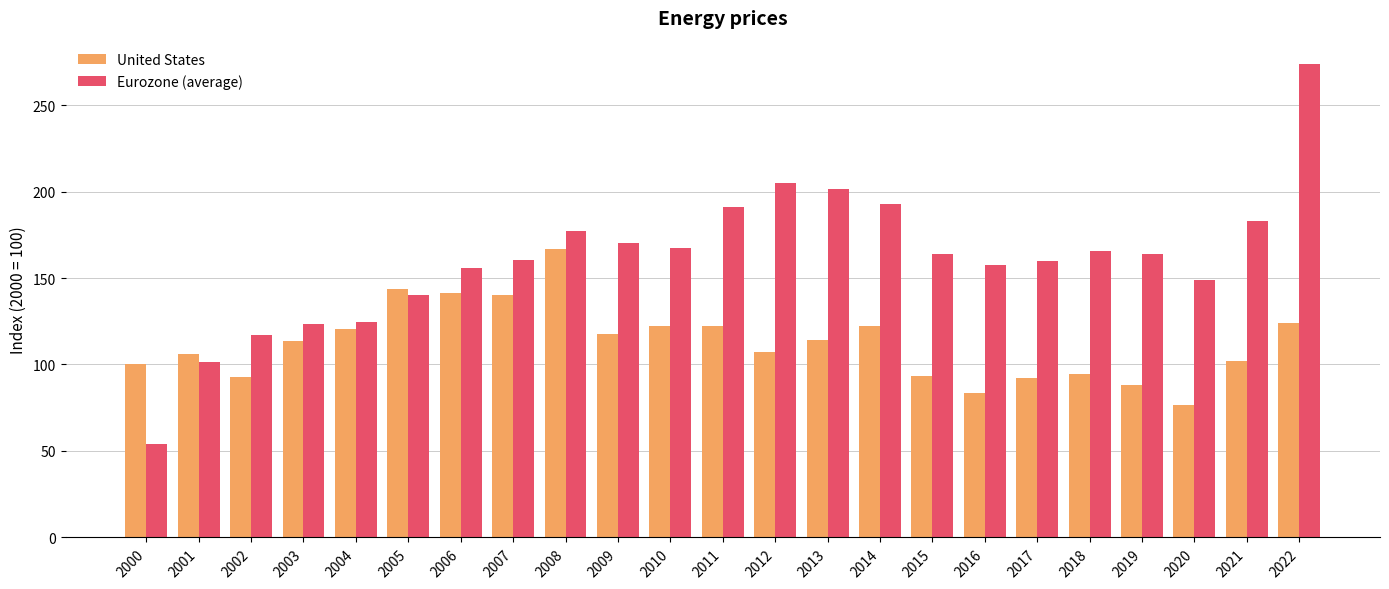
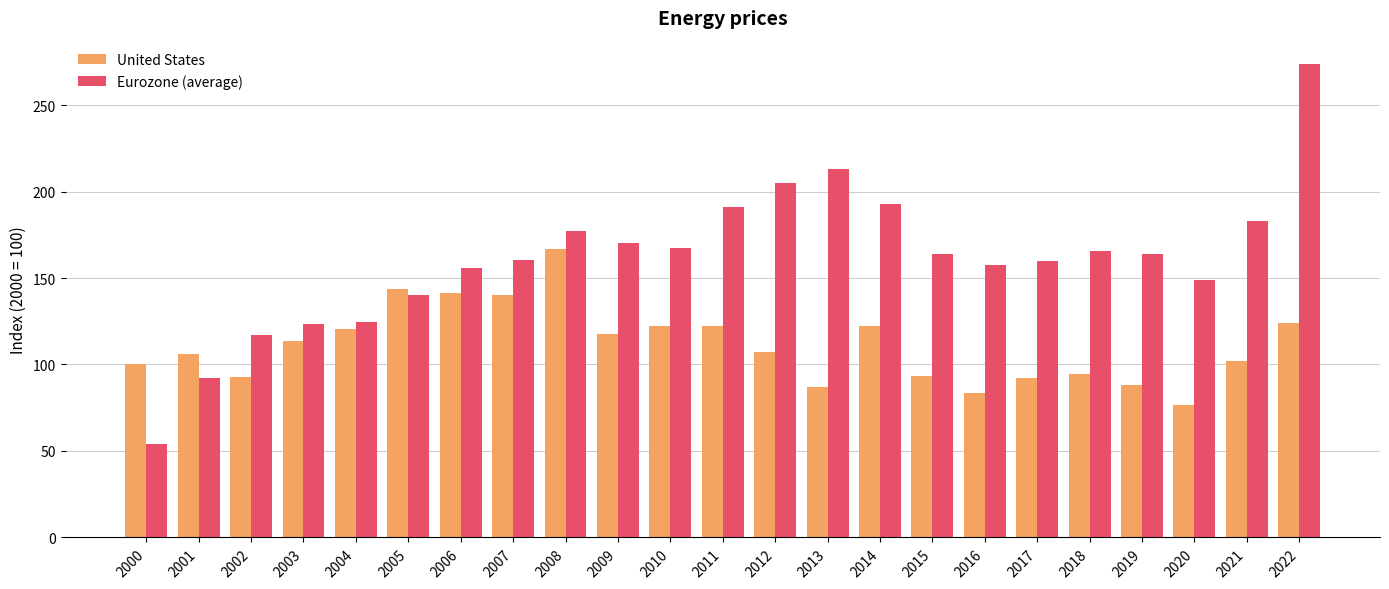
  {
    "United States": {
      "2000": 100,
      "2001": 106,
      "2002": 93,
      "2003": 114,
      "2004": 120,
      "2005": 144,
      "2006": 141,
      "2007": 140,
      "2008": 167,
      "2009": 118,
      "2010": 122,
      "2011": 122,
      "2012": 107,
-     "2013": 114,
+     "2013": 87,
      "2014": 123,
      "2015": 93,
      "2016": 84,
      "2017": 92,
      "2018": 94,
      "2019": 88,
      "2020": 77,
      "2021": 102,
      "2022": 124
    },
    "Eurozone (average)": {
      "2000": 54,
-     "2001": 101,
+     "2001": 92,
      "2002": 117,
      "2003": 123,
      "2004": 125,
      "2005": 140,
      "2006": 156,
      "2007": 160,
      "2008": 177,
      "2009": 170,
      "2010": 167,
      "2011": 191,
      "2012": 205,
-     "2013": 202,
+     "2013": 213,
      "2014": 193,
      "2015": 164,
      "2016": 157,
      "2017": 160,
      "2018": 166,
      "2019": 164,
      "2020": 149,
      "2021": 183,
      "2022": 274
    }
  }
